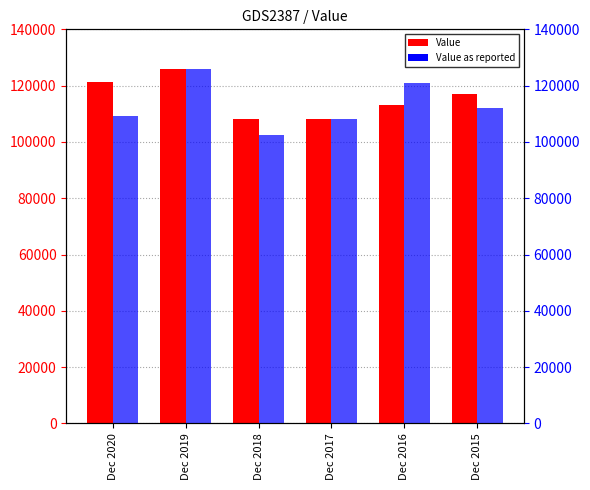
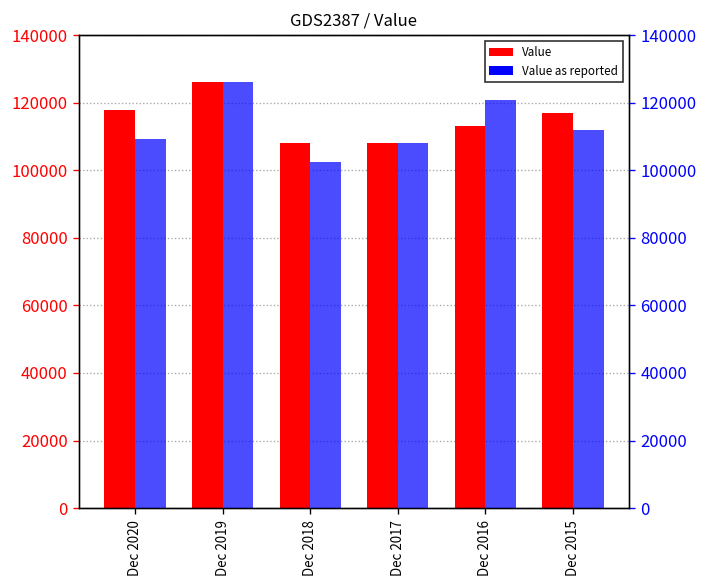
  {
    "Value": {
-     "Dec 2020": 121000,
+     "Dec 2020": 118000,
      "Dec 2019": 126000,
      "Dec 2018": 108000,
      "Dec 2017": 108000,
      "Dec 2016": 113000,
      "Dec 2015": 117000
    },
    "Value as reported": {
      "Dec 2020": 109000,
      "Dec 2019": 126000,
      "Dec 2018": 102000,
      "Dec 2017": 108000,
      "Dec 2016": 121000,
      "Dec 2015": 112000
    }
  }
